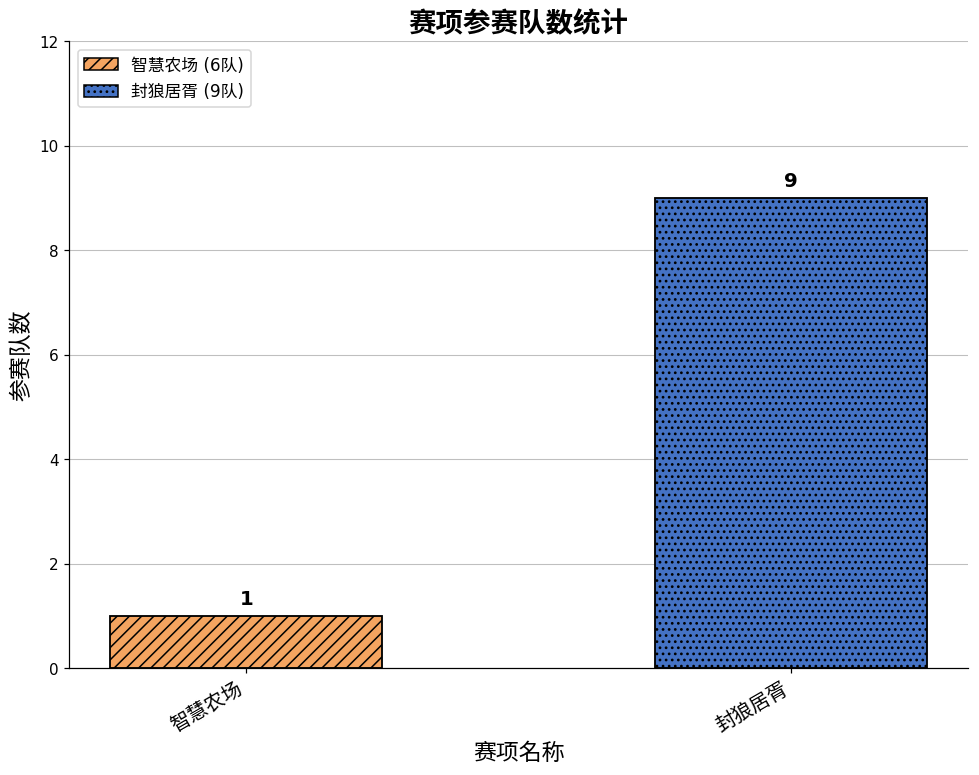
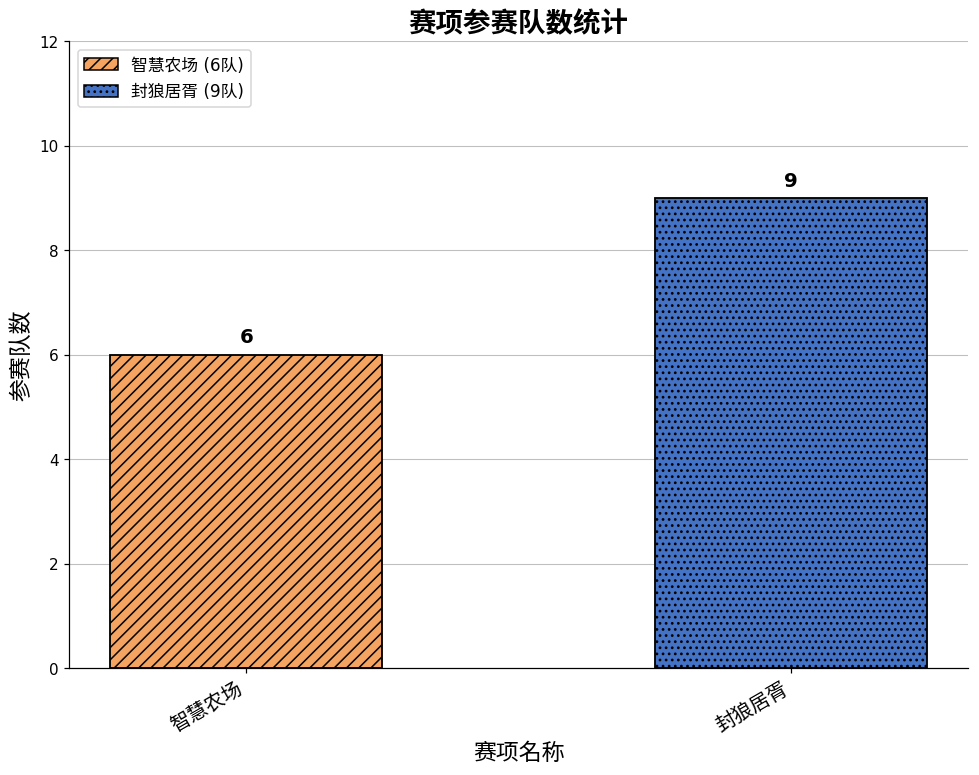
  {
-   "智慧农场": 1,
+   "智慧农场": 6,
    "封狼居胥": 9
  }
